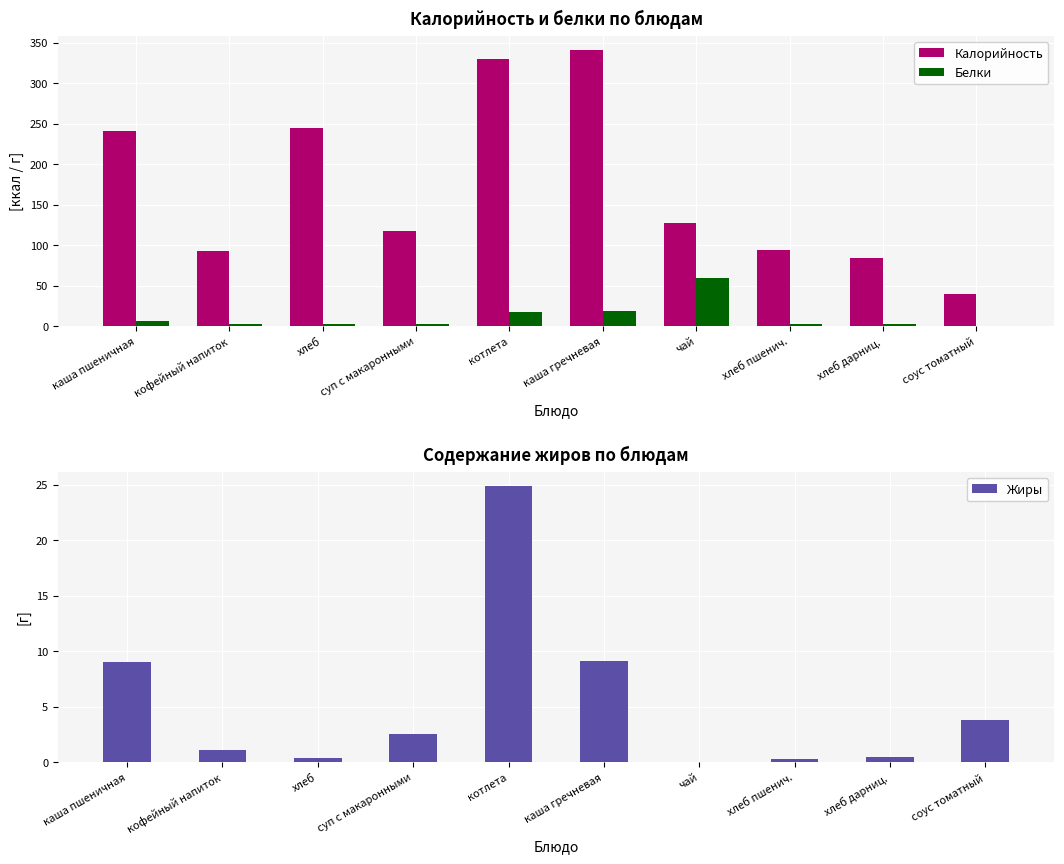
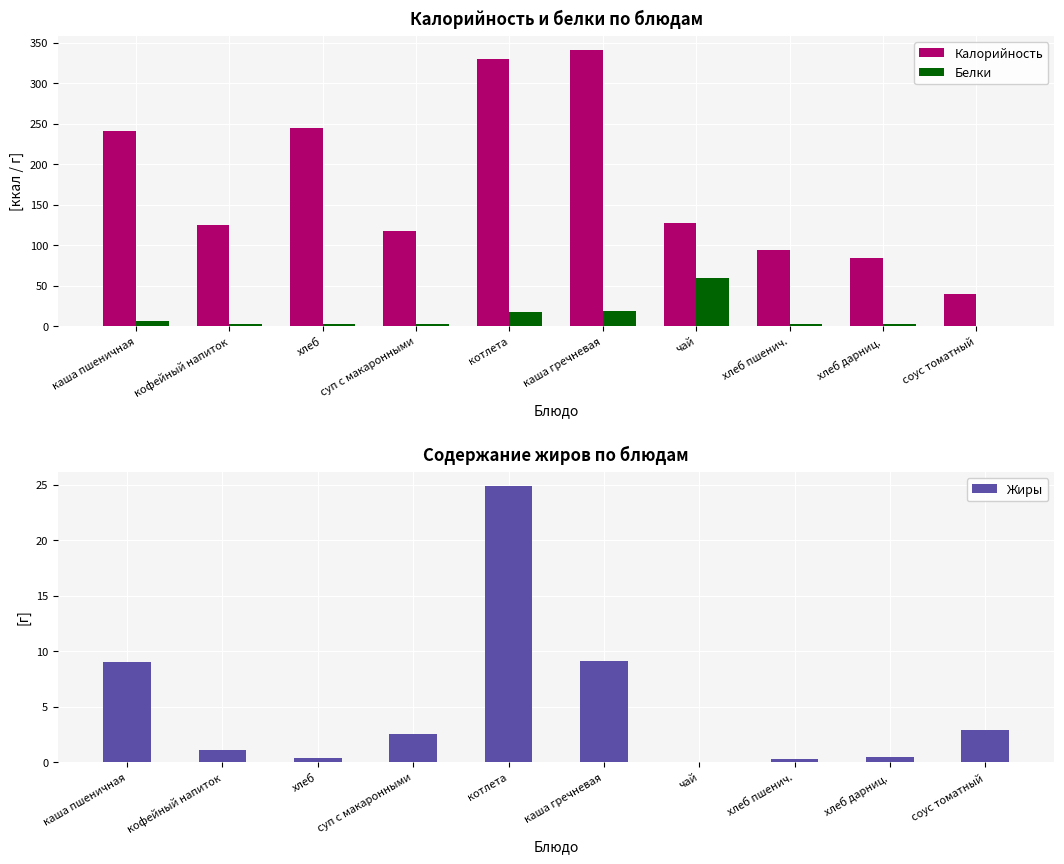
  {
    "Калорийность и белки по блюдам": {
      "Калорийность": {
        "каша пшеничная": 240,
-       "кофейный напиток": 90,
+       "кофейный напиток": 130,
        "хлеб": 250,
        "суп с макаронными": 120,
        "котлета": 330,
        "каша гречневая": 340,
        "чай": 130,
        "хлеб пшенич.": 90,
        "хлеб дарниц.": 80,
        "соус томатный": 40
      },
      "Белки": {
        "каша пшеничная": 10,
        "котлета": 20,
        "каша гречневая": 20,
        "чай": 60
      }
    },
    "Содержание жиров по блюдам": {
      "каша пшеничная": 9.0,
      "кофейный напиток": 1.1,
      "хлеб": 0.4,
      "суп с макаронными": 2.5,
      "котлета": 24.9,
      "каша гречневая": 9.1,
      "чай": 0.0,
      "хлеб пшенич.": 0.3,
      "хлеб дарниц.": 0.4,
-     "соус томатный": 3.8
+     "соус томатный": 2.9
    }
  }
